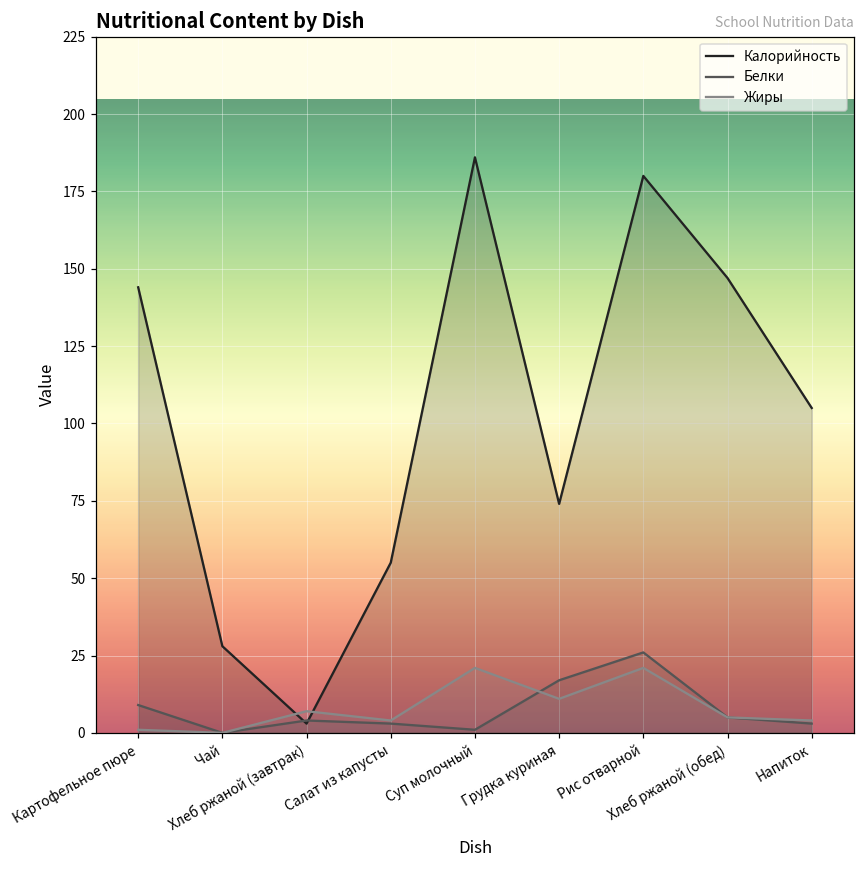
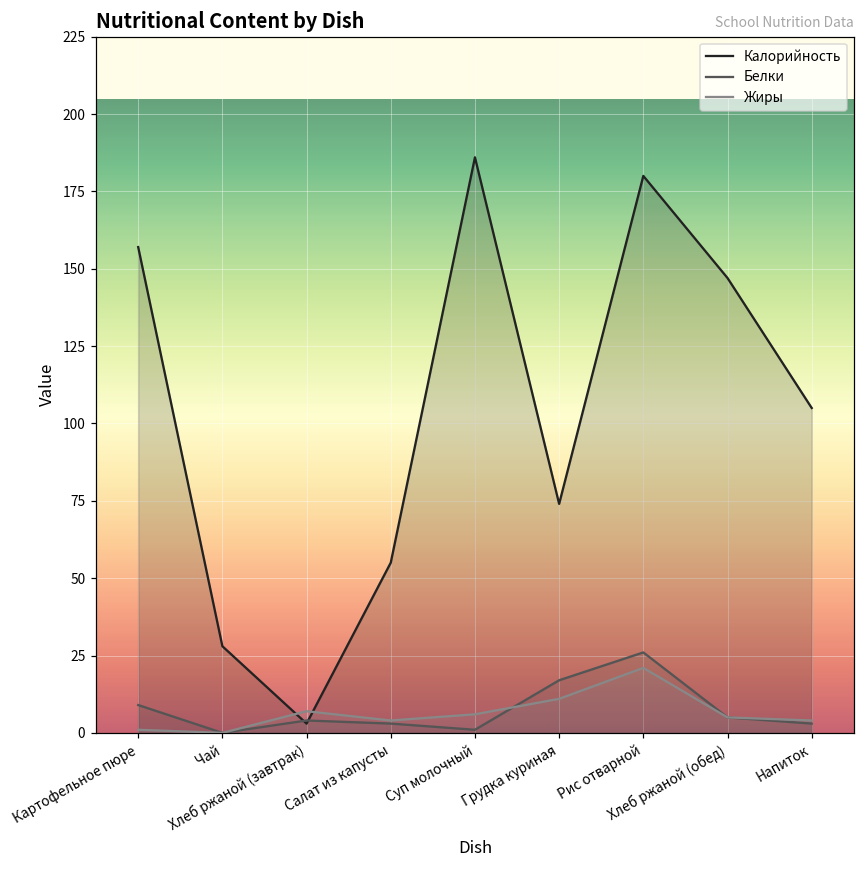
  {
    "Калорийность": {
-     "Картофельное пюре": 144,
+     "Картофельное пюре": 157,
      "Чай": 28,
      "Хлеб ржаной (завтрак)": 3,
      "Салат из капусты": 55,
      "Суп молочный": 186,
      "Грудка куриная": 74,
      "Рис отварной": 180,
      "Хлеб ржаной (обед)": 147,
      "Напиток": 105
    },
    "Белки": {
      "Картофельное пюре": 9,
      "Хлеб ржаной (завтрак)": 4,
      "Салат из капусты": 3,
      "Суп молочный": 1,
      "Грудка куриная": 17,
      "Рис отварной": 26,
      "Напиток": 3
    },
    "Жиры": {
      "Картофельное пюре": 1,
      "Хлеб ржаной (завтрак)": 7,
      "Салат из капусты": 4,
-     "Суп молочный": 21,
+     "Суп молочный": 6,
      "Грудка куриная": 11,
      "Рис отварной": 21,
      "Напиток": 4
    }
  }
